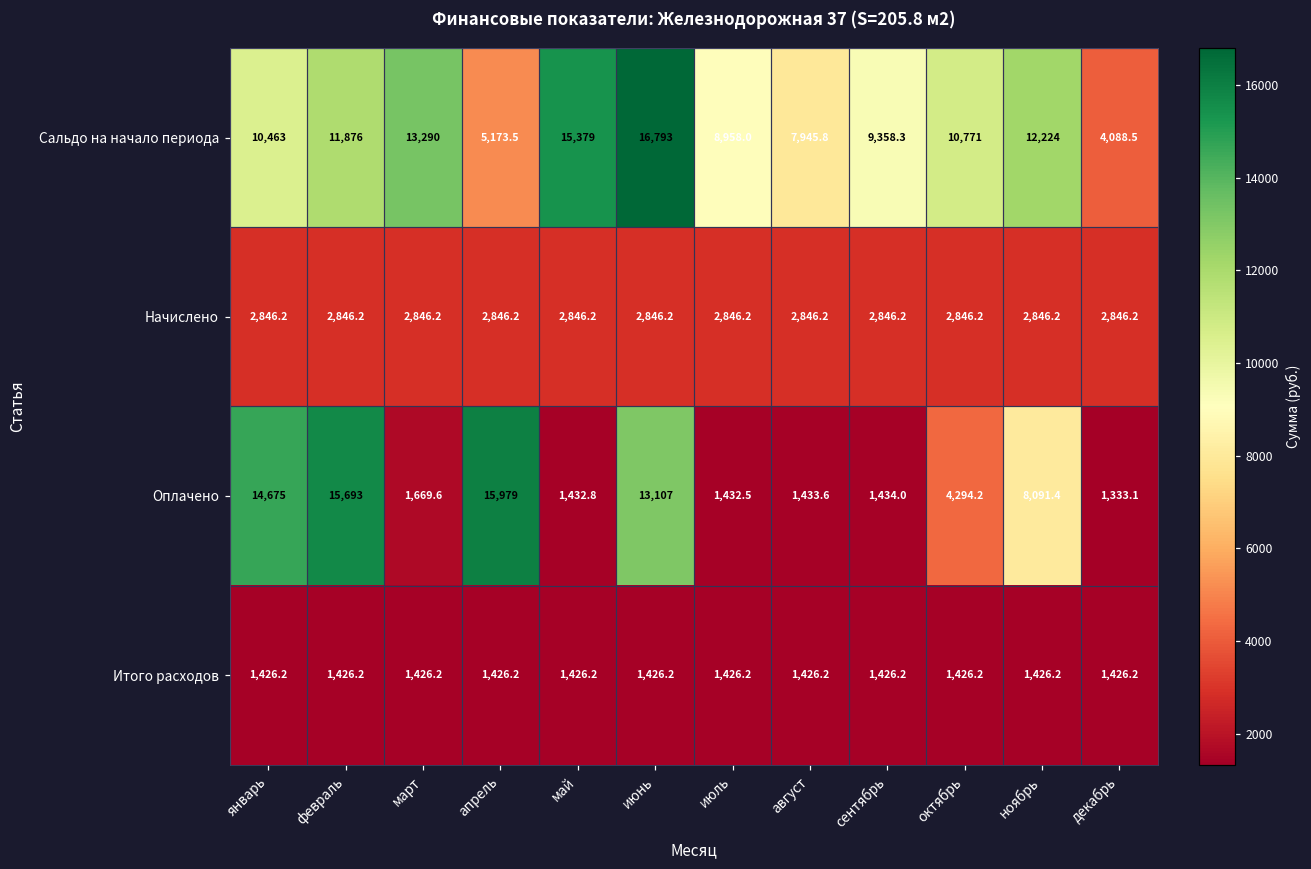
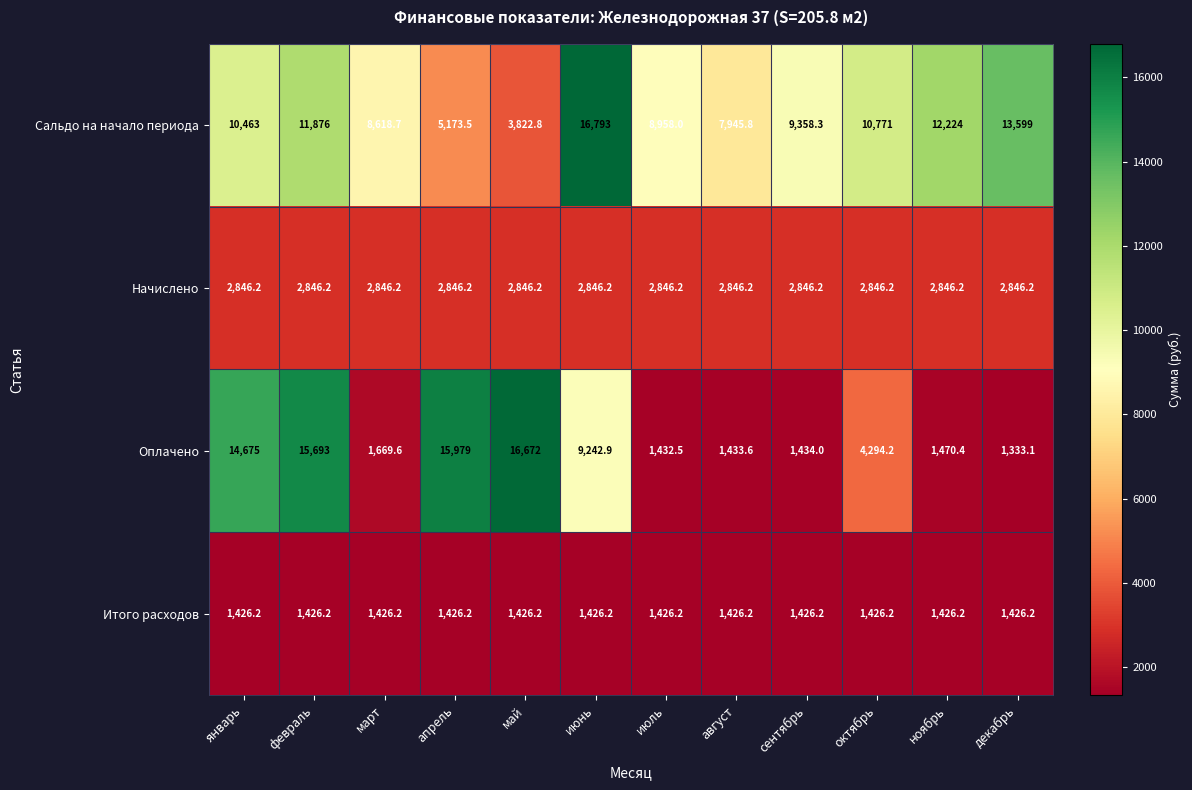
  {
    "Сальдо на начало периода": {
      "январь": "10,463",
      "февраль": "11,876",
-     "март": "13,290",
+     "март": "8,618.7",
      "апрель": "5,173.5",
-     "май": "15,379",
+     "май": "3,822.8",
      "июнь": "16,793",
      "июль": "8,958.0",
      "август": "7,945.8",
      "сентябрь": "9,358.3",
      "октябрь": "10,771",
      "ноябрь": "12,224",
-     "декабрь": "4,088.5"
+     "декабрь": "13,599"
    },
    "Начислено": {
      "январь": "2,846.2",
      "февраль": "2,846.2",
      "март": "2,846.2",
      "апрель": "2,846.2",
      "май": "2,846.2",
      "июнь": "2,846.2",
      "июль": "2,846.2",
      "август": "2,846.2",
      "сентябрь": "2,846.2",
      "октябрь": "2,846.2",
      "ноябрь": "2,846.2",
      "декабрь": "2,846.2"
    },
    "Оплачено": {
      "январь": "14,675",
      "февраль": "15,693",
      "март": "1,669.6",
      "апрель": "15,979",
-     "май": "1,432.8",
-     "июнь": "13,107",
+     "май": "16,672",
+     "июнь": "9,242.9",
      "июль": "1,432.5",
      "август": "1,433.6",
      "сентябрь": "1,434.0",
      "октябрь": "4,294.2",
-     "ноябрь": "8,091.4",
+     "ноябрь": "1,470.4",
      "декабрь": "1,333.1"
    },
    "Итого расходов": {
      "январь": "1,426.2",
      "февраль": "1,426.2",
      "март": "1,426.2",
      "апрель": "1,426.2",
      "май": "1,426.2",
      "июнь": "1,426.2",
      "июль": "1,426.2",
      "август": "1,426.2",
      "сентябрь": "1,426.2",
      "октябрь": "1,426.2",
      "ноябрь": "1,426.2",
      "декабрь": "1,426.2"
    }
  }
